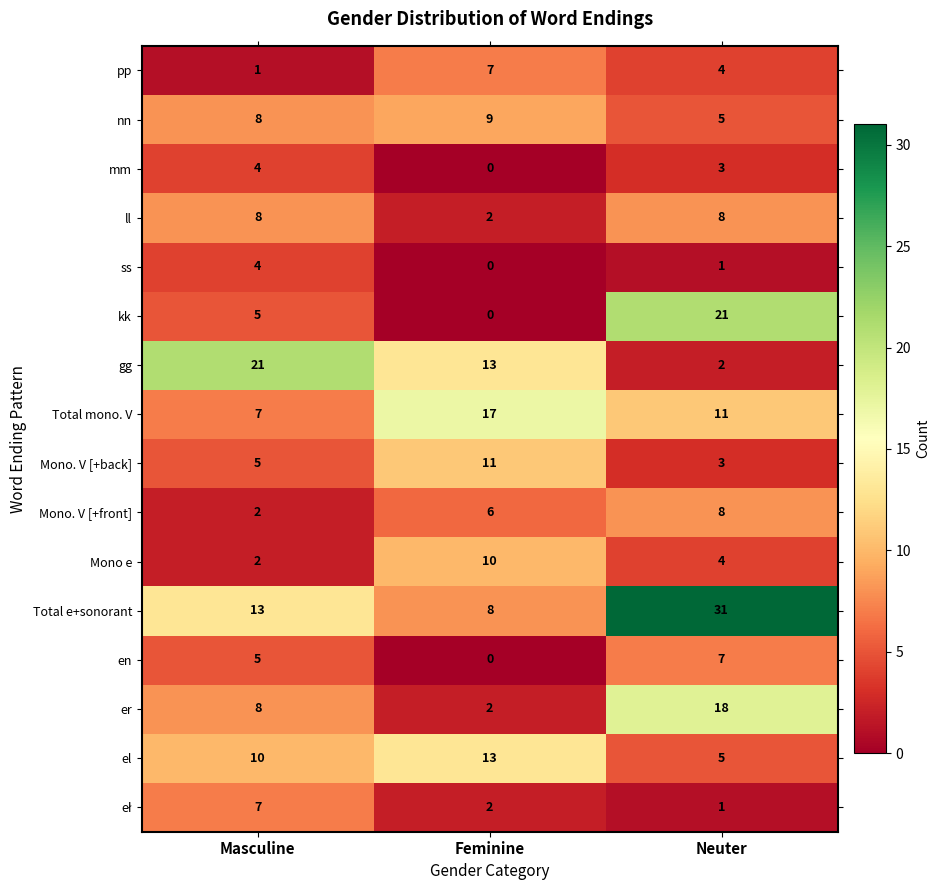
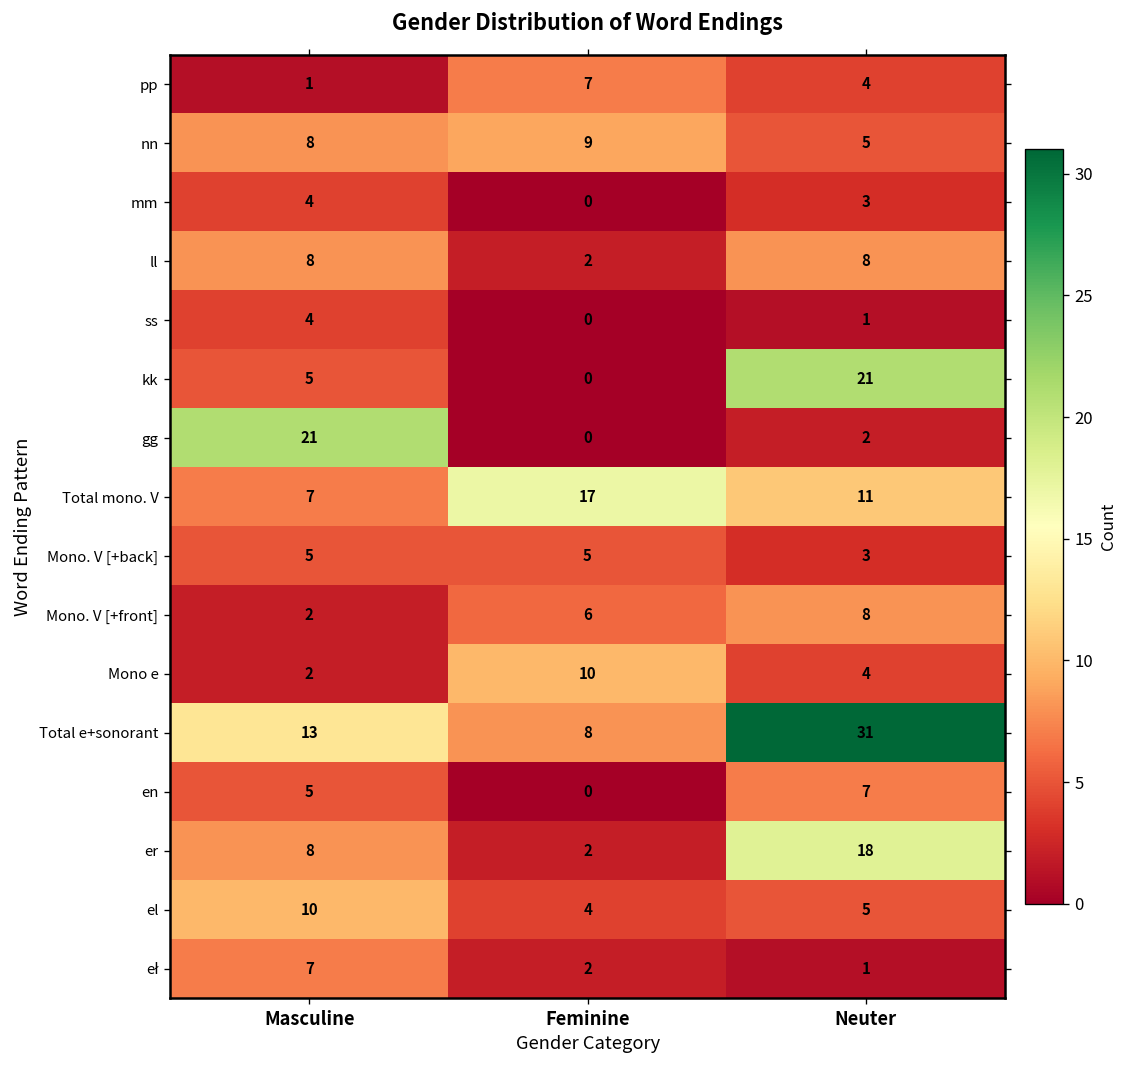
  {
    "pp": {
      "Masculine": 1,
      "Feminine": 7,
      "Neuter": 4
    },
    "nn": {
      "Masculine": 8,
      "Feminine": 9,
      "Neuter": 5
    },
    "mm": {
      "Masculine": 4,
      "Feminine": 0,
      "Neuter": 3
    },
    "ll": {
      "Masculine": 8,
      "Feminine": 2,
      "Neuter": 8
    },
    "ss": {
      "Masculine": 4,
      "Feminine": 0,
      "Neuter": 1
    },
    "kk": {
      "Masculine": 5,
      "Feminine": 0,
      "Neuter": 21
    },
    "gg": {
      "Masculine": 21,
-     "Feminine": 13,
+     "Feminine": 0,
      "Neuter": 2
    },
    "Total mono. V": {
      "Masculine": 7,
      "Feminine": 17,
      "Neuter": 11
    },
    "Mono. V [+back]": {
      "Masculine": 5,
-     "Feminine": 11,
+     "Feminine": 5,
      "Neuter": 3
    },
    "Mono. V [+front]": {
      "Masculine": 2,
      "Feminine": 6,
      "Neuter": 8
    },
    "Mono e": {
      "Masculine": 2,
      "Feminine": 10,
      "Neuter": 4
    },
    "Total e+sonorant": {
      "Masculine": 13,
      "Feminine": 8,
      "Neuter": 31
    },
    "en": {
      "Masculine": 5,
      "Feminine": 0,
      "Neuter": 7
    },
    "er": {
      "Masculine": 8,
      "Feminine": 2,
      "Neuter": 18
    },
    "el": {
      "Masculine": 10,
-     "Feminine": 13,
+     "Feminine": 4,
      "Neuter": 5
    },
    "eł": {
      "Masculine": 7,
      "Feminine": 2,
      "Neuter": 1
    }
  }
